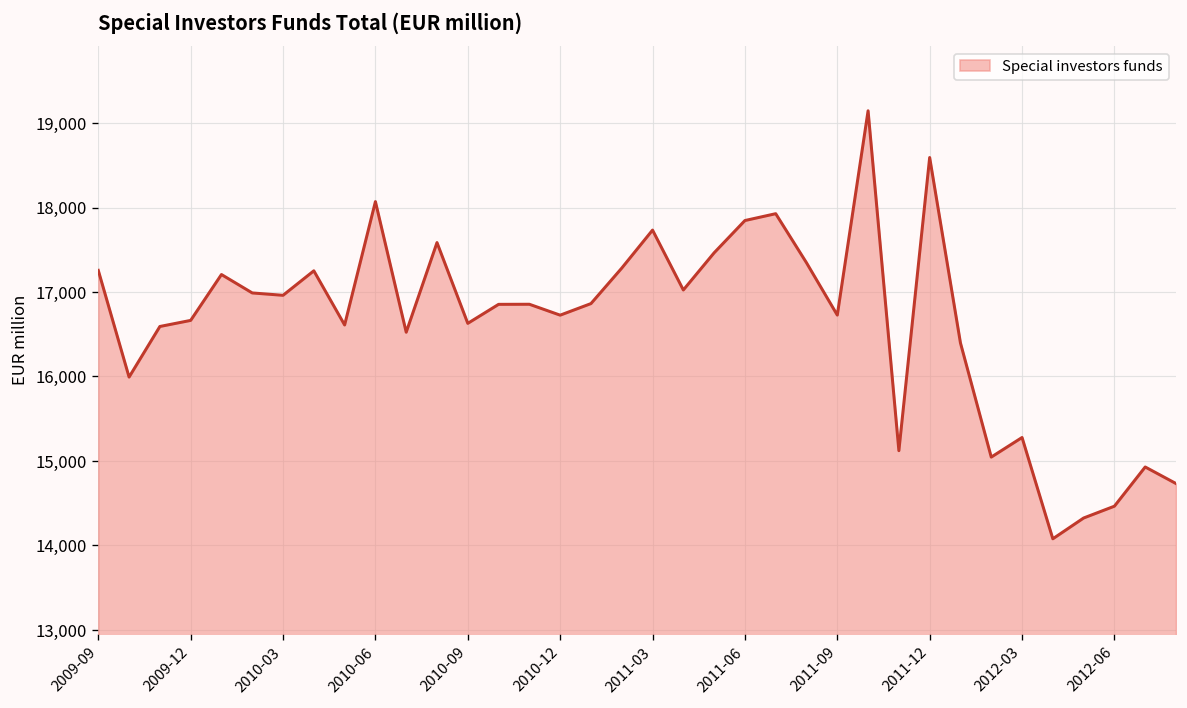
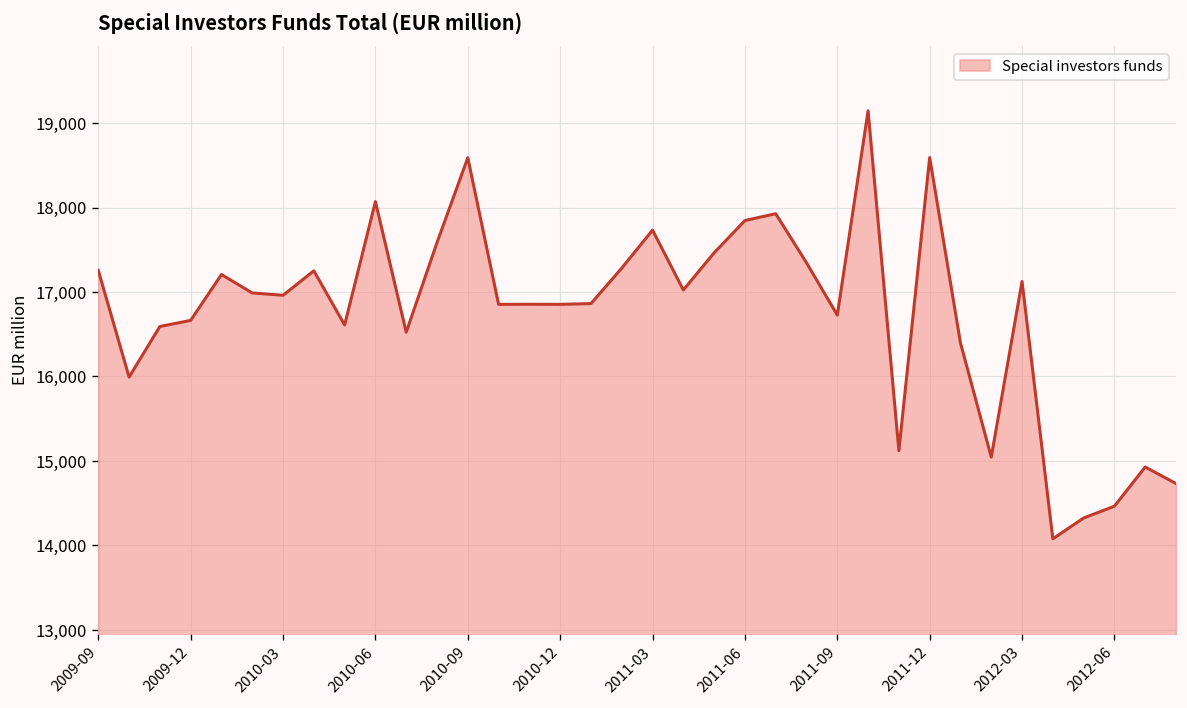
  {
    "2009-09": "17,300",
    "2009-12": "16,700",
    "2010-03": "17,000",
    "2010-06": "18,100",
-   "2010-09": "16,600",
-   "2010-12": "16,700",
+   "2010-09": "18,600",
+   "2010-12": "16,900",
    "2011-03": "17,700",
    "2011-06": "17,800",
    "2011-09": "16,700",
    "2011-12": "18,600",
-   "2012-03": "15,300",
+   "2012-03": "17,100",
    "2012-06": "14,500"
  }
